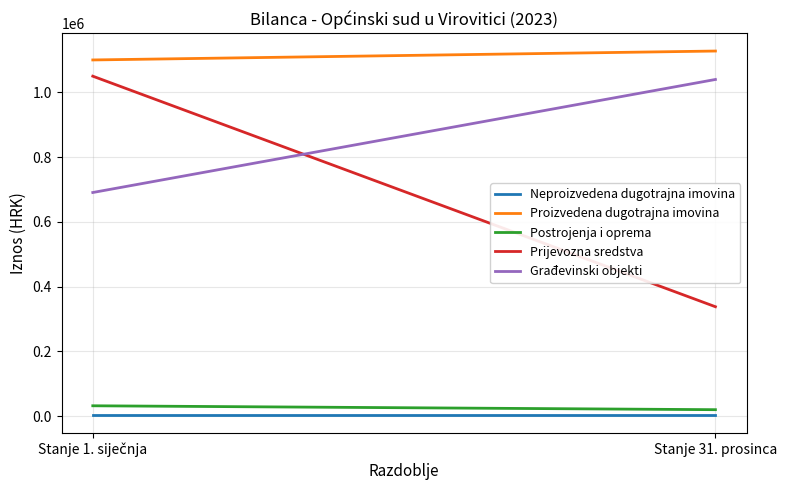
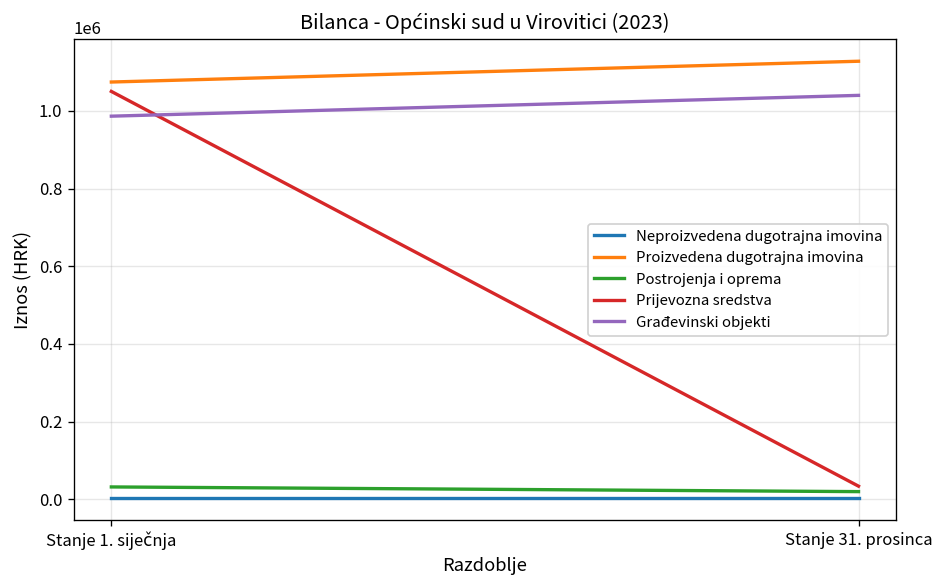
  {
    "Neproizvedena dugotrajna imovina": {
      "Stanje 1. siječnja": 0,
      "Stanje 31. prosinca": 0
    },
    "Proizvedena dugotrajna imovina": {
-     "Stanje 1. siječnja": 1100000,
+     "Stanje 1. siječnja": 1070000,
      "Stanje 31. prosinca": 1130000
    },
    "Postrojenja i oprema": {
      "Stanje 1. siječnja": 30000,
      "Stanje 31. prosinca": 20000
    },
    "Prijevozna sredstva": {
      "Stanje 1. siječnja": 1050000,
-     "Stanje 31. prosinca": 340000
+     "Stanje 31. prosinca": 30000
    },
    "Građevinski objekti": {
-     "Stanje 1. siječnja": 690000,
+     "Stanje 1. siječnja": 990000,
      "Stanje 31. prosinca": 1040000
    }
  }
